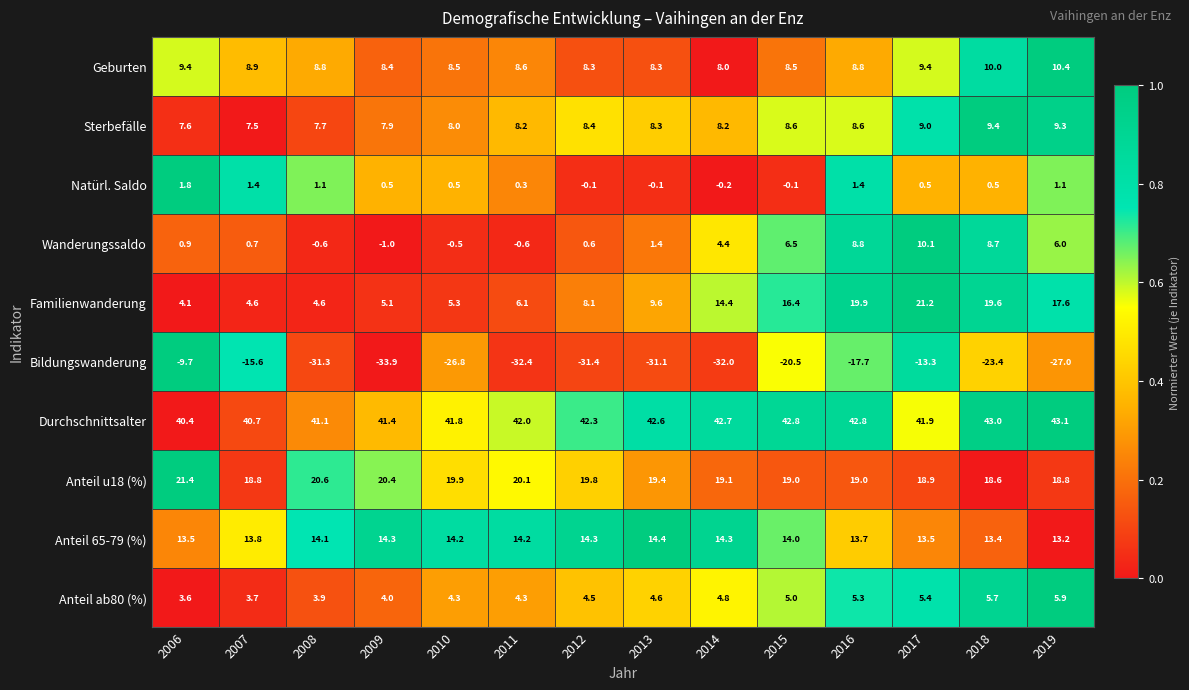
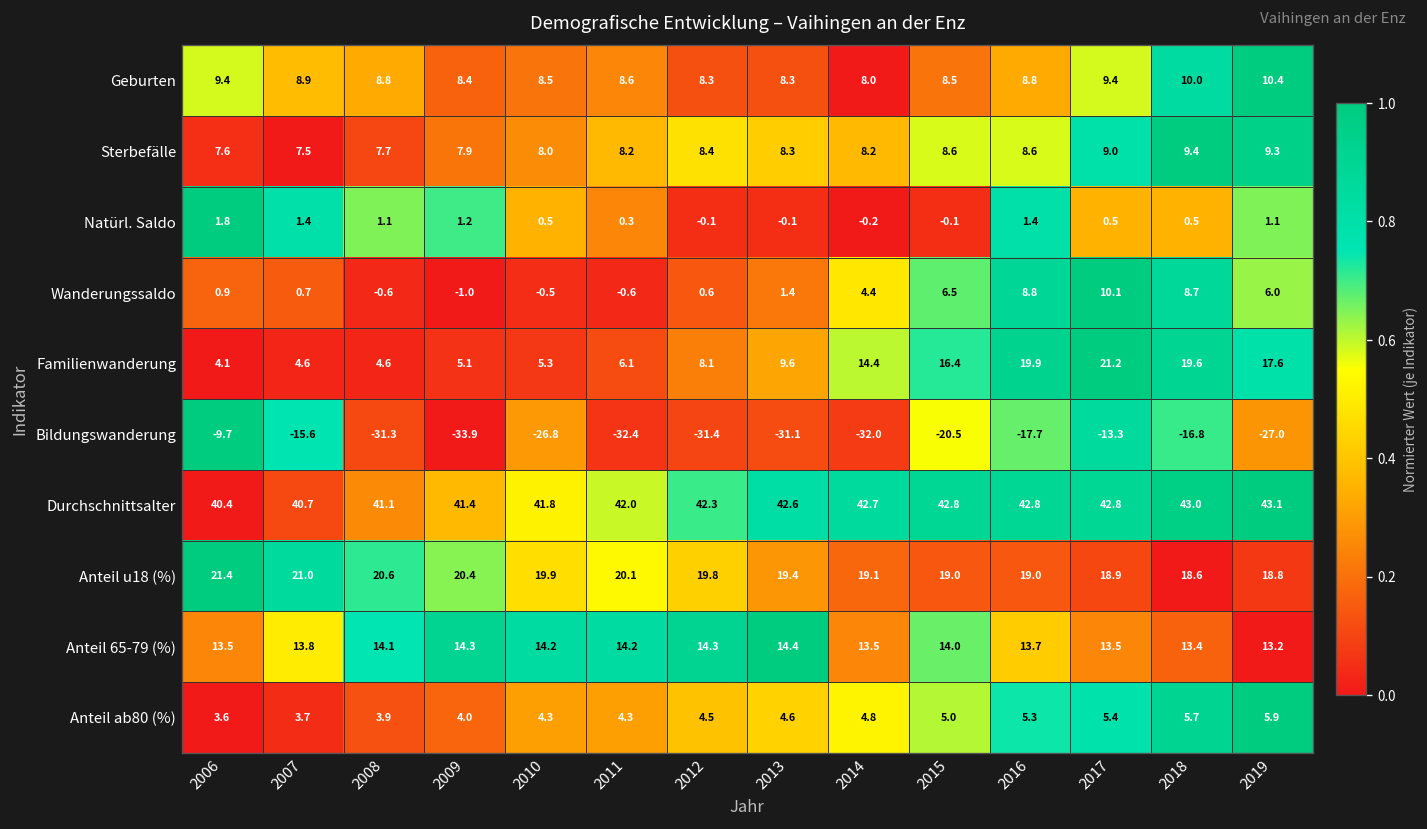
  {
    "Geburten": {
      "2006": 9.4,
      "2007": 8.9,
      "2008": 8.8,
      "2009": 8.4,
      "2010": 8.5,
      "2011": 8.6,
      "2012": 8.3,
      "2013": 8.3,
      "2014": 8.0,
      "2015": 8.5,
      "2016": 8.8,
      "2017": 9.4,
      "2018": 10.0,
      "2019": 10.4
    },
    "Sterbefälle": {
      "2006": 7.6,
      "2007": 7.5,
      "2008": 7.7,
      "2009": 7.9,
      "2010": 8.0,
      "2011": 8.2,
      "2012": 8.4,
      "2013": 8.3,
      "2014": 8.2,
      "2015": 8.6,
      "2016": 8.6,
      "2017": 9.0,
      "2018": 9.4,
      "2019": 9.3
    },
    "Natürl. Saldo": {
      "2006": 1.8,
      "2007": 1.4,
      "2008": 1.1,
-     "2009": 0.5,
+     "2009": 1.2,
      "2010": 0.5,
      "2011": 0.3,
      "2012": -0.1,
      "2013": -0.1,
      "2014": -0.2,
      "2015": -0.1,
      "2016": 1.4,
      "2017": 0.5,
      "2018": 0.5,
      "2019": 1.1
    },
    "Wanderungssaldo": {
      "2006": 0.9,
      "2007": 0.7,
      "2008": -0.6,
      "2009": -1.0,
      "2010": -0.5,
      "2011": -0.6,
      "2012": 0.6,
      "2013": 1.4,
      "2014": 4.4,
      "2015": 6.5,
      "2016": 8.8,
      "2017": 10.1,
      "2018": 8.7,
      "2019": 6.0
    },
    "Familienwanderung": {
      "2006": 4.1,
      "2007": 4.6,
      "2008": 4.6,
      "2009": 5.1,
      "2010": 5.3,
      "2011": 6.1,
      "2012": 8.1,
      "2013": 9.6,
      "2014": 14.4,
      "2015": 16.4,
      "2016": 19.9,
      "2017": 21.2,
      "2018": 19.6,
      "2019": 17.6
    },
    "Bildungswanderung": {
      "2006": -9.7,
      "2007": -15.6,
      "2008": -31.3,
      "2009": -33.9,
      "2010": -26.8,
      "2011": -32.4,
      "2012": -31.4,
      "2013": -31.1,
      "2014": -32.0,
      "2015": -20.5,
      "2016": -17.7,
      "2017": -13.3,
-     "2018": -23.4,
+     "2018": -16.8,
      "2019": -27.0
    },
    "Durchschnittsalter": {
      "2006": 40.4,
      "2007": 40.7,
      "2008": 41.1,
      "2009": 41.4,
      "2010": 41.8,
      "2011": 42.0,
      "2012": 42.3,
      "2013": 42.6,
      "2014": 42.7,
      "2015": 42.8,
      "2016": 42.8,
-     "2017": 41.9,
+     "2017": 42.8,
      "2018": 43.0,
      "2019": 43.1
    },
    "Anteil u18 (%)": {
      "2006": 21.4,
-     "2007": 18.8,
+     "2007": 21.0,
      "2008": 20.6,
      "2009": 20.4,
      "2010": 19.9,
      "2011": 20.1,
      "2012": 19.8,
      "2013": 19.4,
      "2014": 19.1,
      "2015": 19.0,
      "2016": 19.0,
      "2017": 18.9,
      "2018": 18.6,
      "2019": 18.8
    },
    "Anteil 65-79 (%)": {
      "2006": 13.5,
      "2007": 13.8,
      "2008": 14.1,
      "2009": 14.3,
      "2010": 14.2,
      "2011": 14.2,
      "2012": 14.3,
      "2013": 14.4,
-     "2014": 14.3,
+     "2014": 13.5,
      "2015": 14.0,
      "2016": 13.7,
      "2017": 13.5,
      "2018": 13.4,
      "2019": 13.2
    },
    "Anteil ab80 (%)": {
      "2006": 3.6,
      "2007": 3.7,
      "2008": 3.9,
      "2009": 4.0,
      "2010": 4.3,
      "2011": 4.3,
      "2012": 4.5,
      "2013": 4.6,
      "2014": 4.8,
      "2015": 5.0,
      "2016": 5.3,
      "2017": 5.4,
      "2018": 5.7,
      "2019": 5.9
    }
  }
